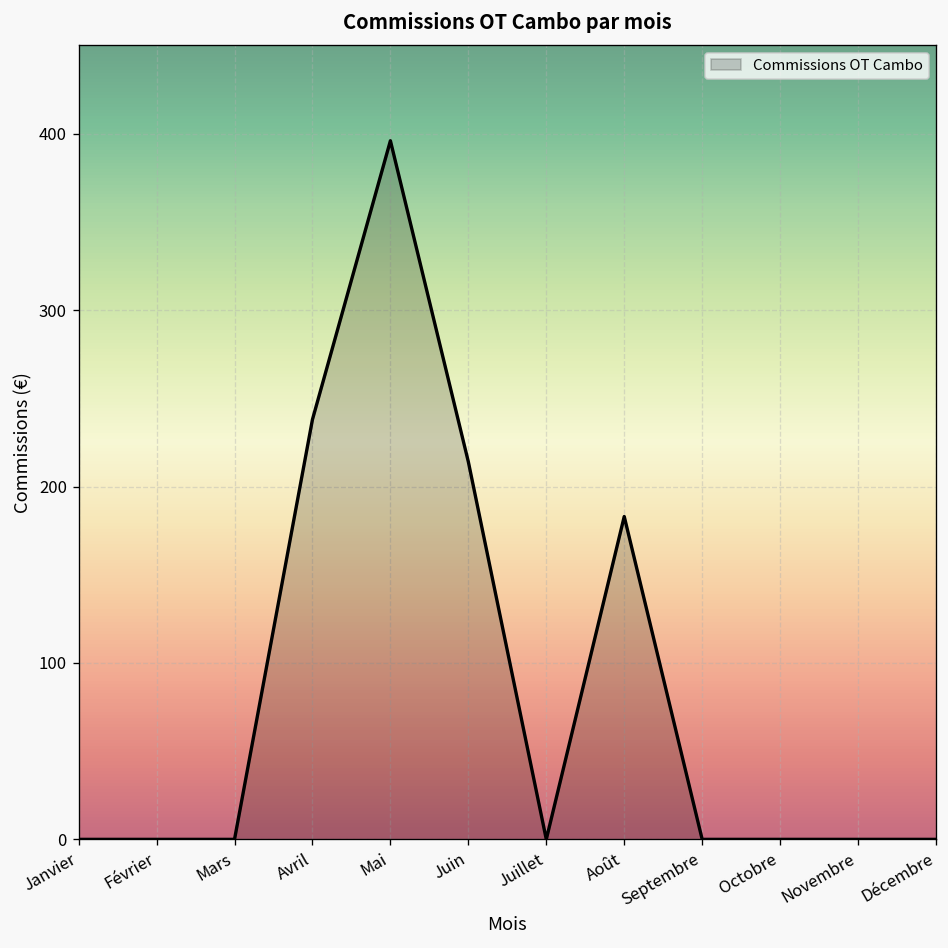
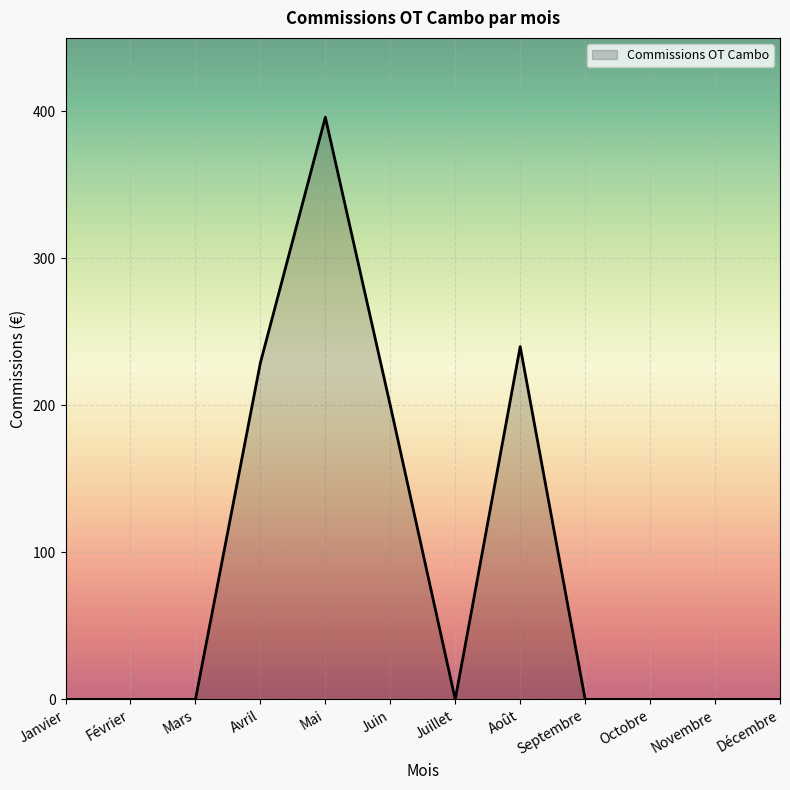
  {
    "Janvier": 0,
    "Février": 0,
    "Mars": 0,
-   "Avril": 238,
+   "Avril": 229,
    "Mai": 396,
-   "Juin": 214,
+   "Juin": 200,
    "Juillet": 0,
-   "Août": 183,
+   "Août": 240,
    "Septembre": 0,
    "Octobre": 0,
    "Novembre": 0,
    "Décembre": 0
  }
